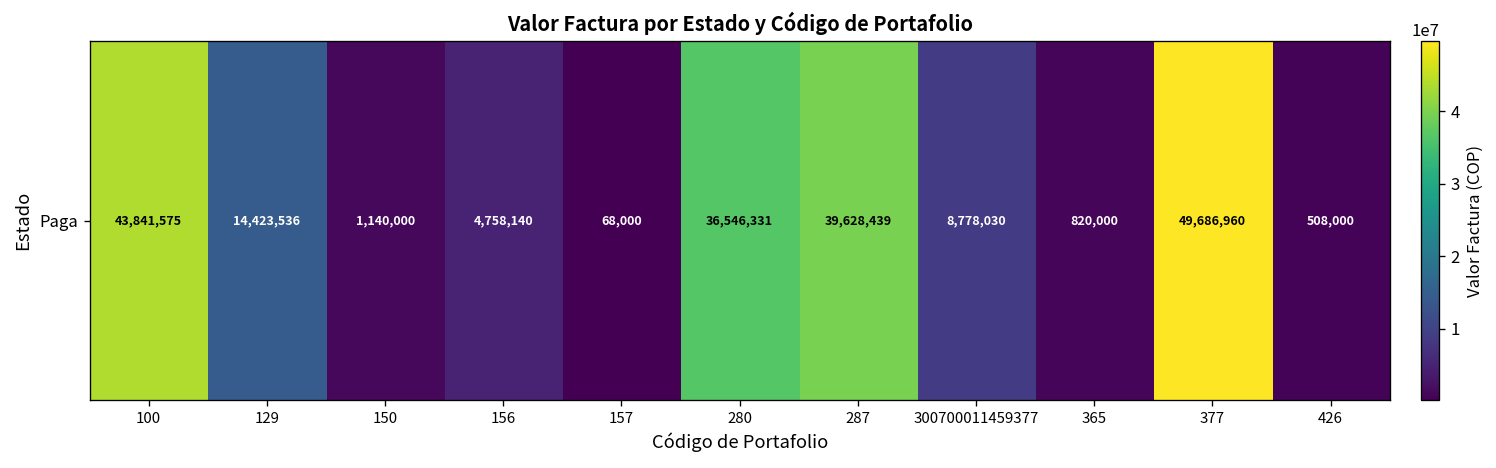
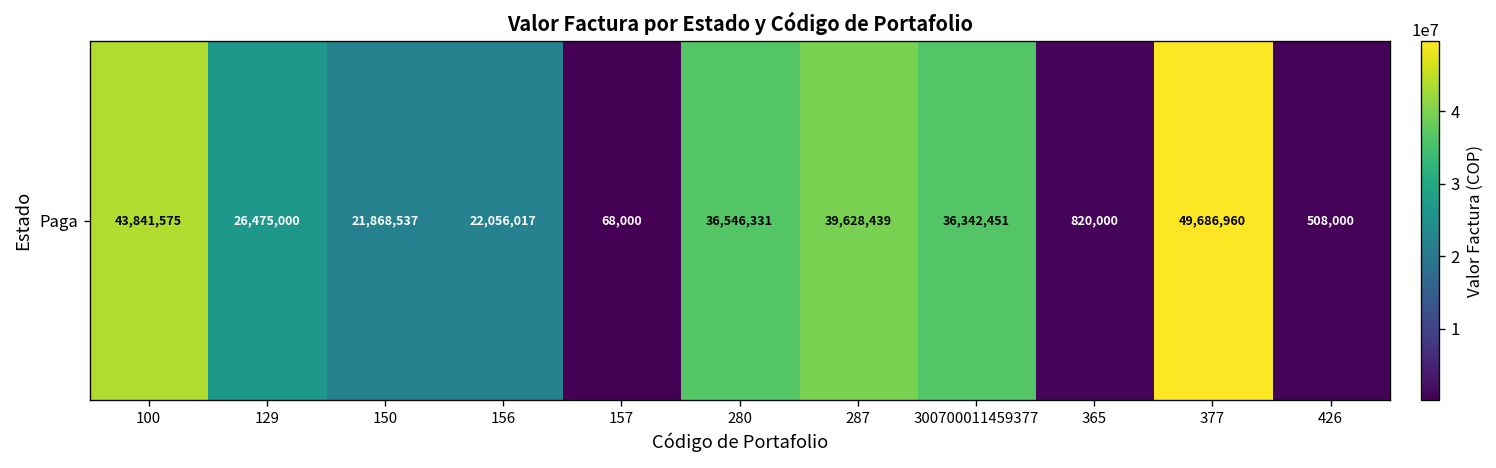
  {
    "Paga": {
      "100": "43,841,575",
-     "129": "14,423,536",
-     "150": "1,140,000",
-     "156": "4,758,140",
+     "129": "26,475,000",
+     "150": "21,868,537",
+     "156": "22,056,017",
      "157": "68,000",
      "280": "36,546,331",
      "287": "39,628,439",
-     "300700011459377": "8,778,030",
+     "300700011459377": "36,342,451",
      "365": "820,000",
      "377": "49,686,960",
      "426": "508,000"
    }
  }
